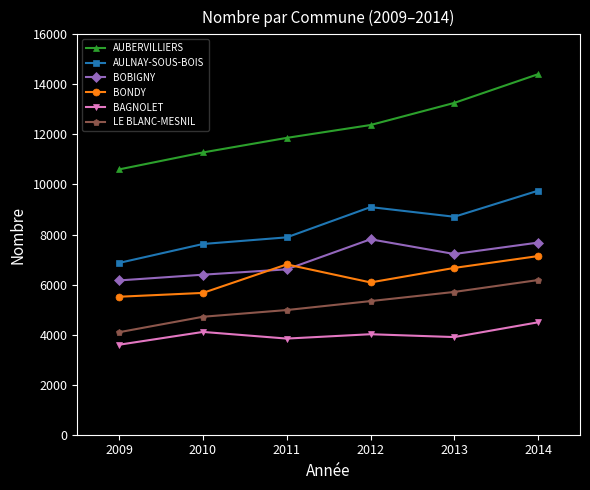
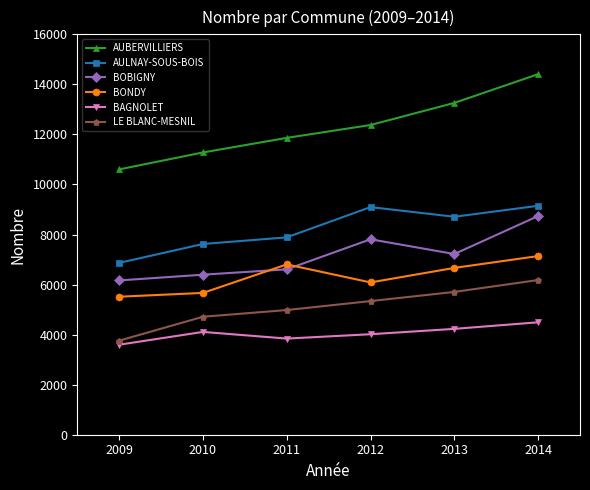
  {
    "AUBERVILLIERS": {
      "2009": 10600,
      "2010": 11300,
      "2011": 11900,
      "2012": 12400,
      "2013": 13300,
      "2014": 14400
    },
    "AULNAY-SOUS-BOIS": {
      "2009": 6900,
      "2010": 7600,
      "2011": 7900,
      "2012": 9100,
      "2013": 8700,
-     "2014": 9800
+     "2014": 9100
    },
    "BOBIGNY": {
      "2009": 6200,
      "2010": 6400,
      "2011": 6600,
      "2012": 7800,
      "2013": 7200,
-     "2014": 7700
+     "2014": 8700
    },
    "BONDY": {
      "2009": 5500,
      "2010": 5700,
      "2011": 6800,
      "2012": 6100,
      "2013": 6700,
      "2014": 7100
    },
    "BAGNOLET": {
      "2009": 3600,
      "2010": 4100,
      "2011": 3800,
      "2012": 4000,
-     "2013": 3900,
+     "2013": 4200,
      "2014": 4500
    },
    "LE BLANC-MESNIL": {
-     "2009": 4100,
+     "2009": 3800,
      "2010": 4700,
      "2011": 5000,
      "2012": 5300,
      "2013": 5700,
      "2014": 6200
    }
  }
